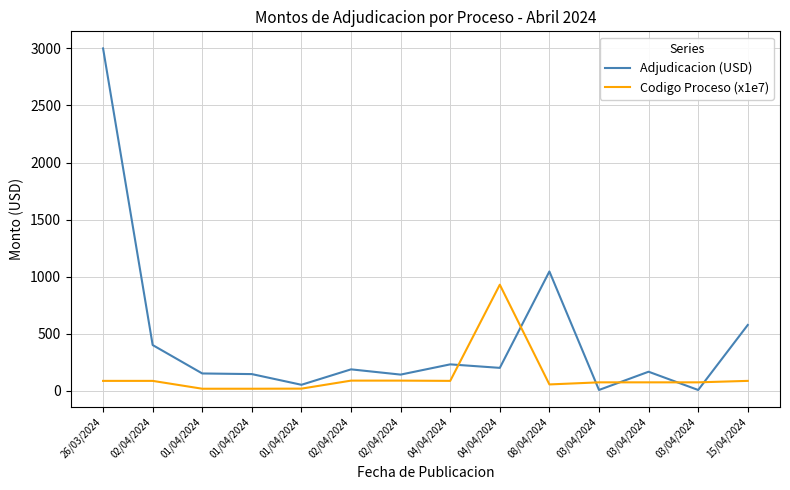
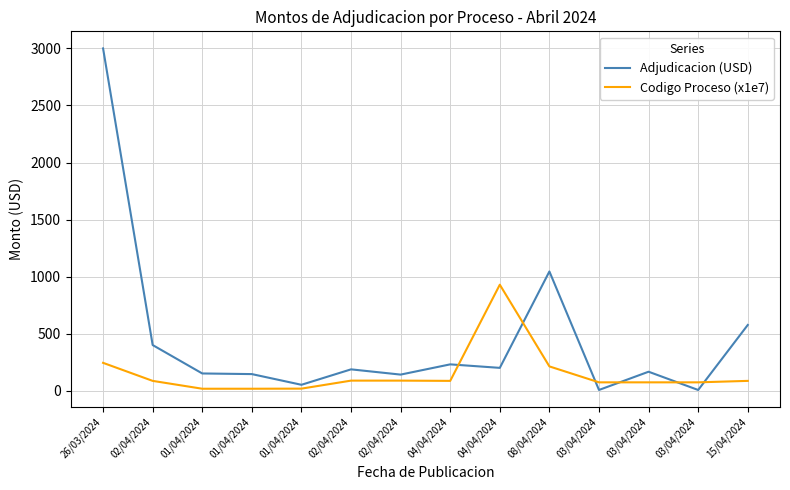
  {
    "Adjudicacion (USD)": {
      "26/03/2024": 3000,
      "08/04/2024": 1050,
      "15/04/2024": 580
    },
    "Codigo Proceso (x1e7)": {
-     "26/03/2024": 90,
-     "08/04/2024": 50,
+     "26/03/2024": 240,
+     "08/04/2024": 210,
      "15/04/2024": 90
    }
  }
